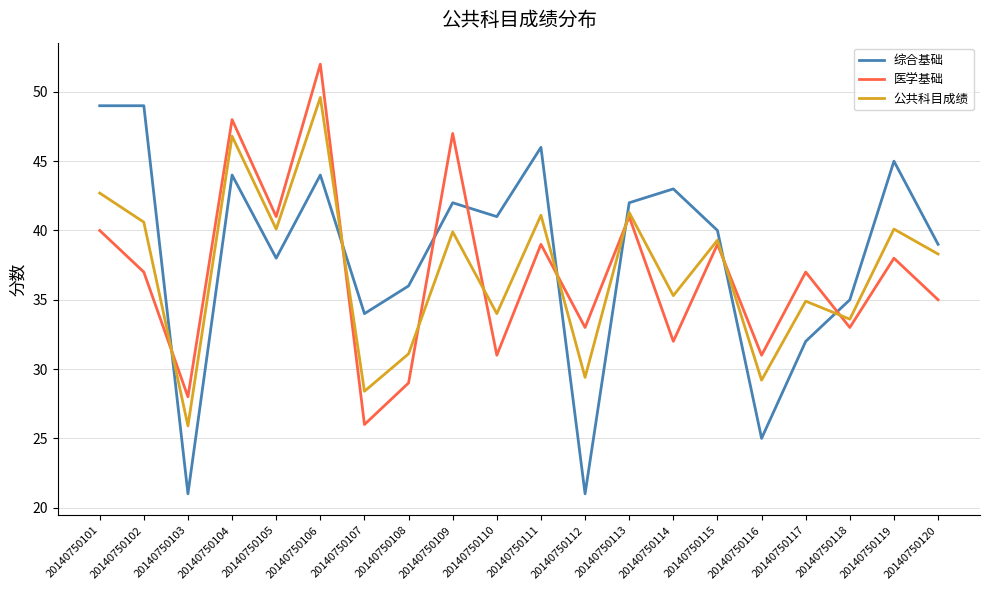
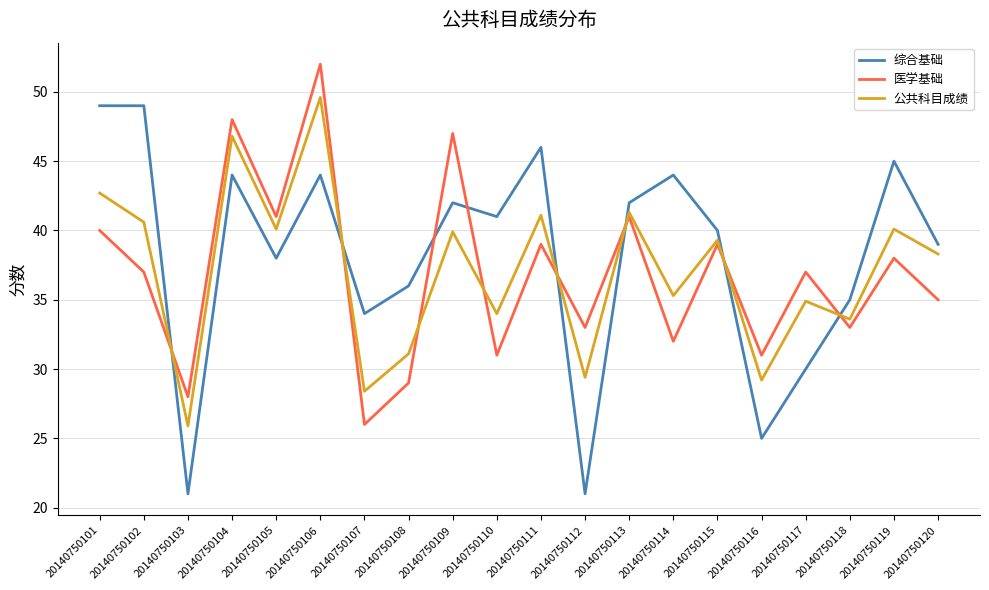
  {
    "综合基础": {
      "20140750101": 49,
      "20140750102": 49,
      "20140750103": 21,
      "20140750104": 44,
      "20140750105": 38,
      "20140750106": 44,
      "20140750107": 34,
      "20140750108": 36,
      "20140750109": 42,
      "20140750110": 41,
      "20140750111": 46,
      "20140750112": 21,
      "20140750113": 42,
-     "20140750114": 43,
+     "20140750114": 44,
      "20140750115": 40,
      "20140750116": 25,
-     "20140750117": 32,
+     "20140750117": 30,
      "20140750118": 35,
      "20140750119": 45,
      "20140750120": 39
    },
    "医学基础": {
      "20140750101": 40,
      "20140750102": 37,
      "20140750103": 28,
      "20140750104": 48,
      "20140750105": 41,
      "20140750106": 52,
      "20140750107": 26,
      "20140750108": 29,
      "20140750109": 47,
      "20140750110": 31,
      "20140750111": 39,
      "20140750112": 33,
      "20140750113": 41,
      "20140750114": 32,
      "20140750115": 39,
      "20140750116": 31,
      "20140750117": 37,
      "20140750118": 33,
      "20140750119": 38,
      "20140750120": 35
    },
    "公共科目成绩": {
      "20140750101": 42.7,
      "20140750102": 40.6,
      "20140750103": 26,
      "20140750104": 46.8,
      "20140750105": 40,
      "20140750106": 49.6,
      "20140750107": 28.4,
      "20140750108": 31,
      "20140750109": 40,
      "20140750110": 34,
      "20140750111": 41,
      "20140750112": 29.4,
      "20140750113": 41.3,
      "20140750114": 35.3,
      "20140750115": 39.3,
      "20140750116": 29.2,
      "20140750117": 35,
      "20140750118": 33.6,
      "20140750119": 40,
      "20140750120": 38.3
    }
  }
